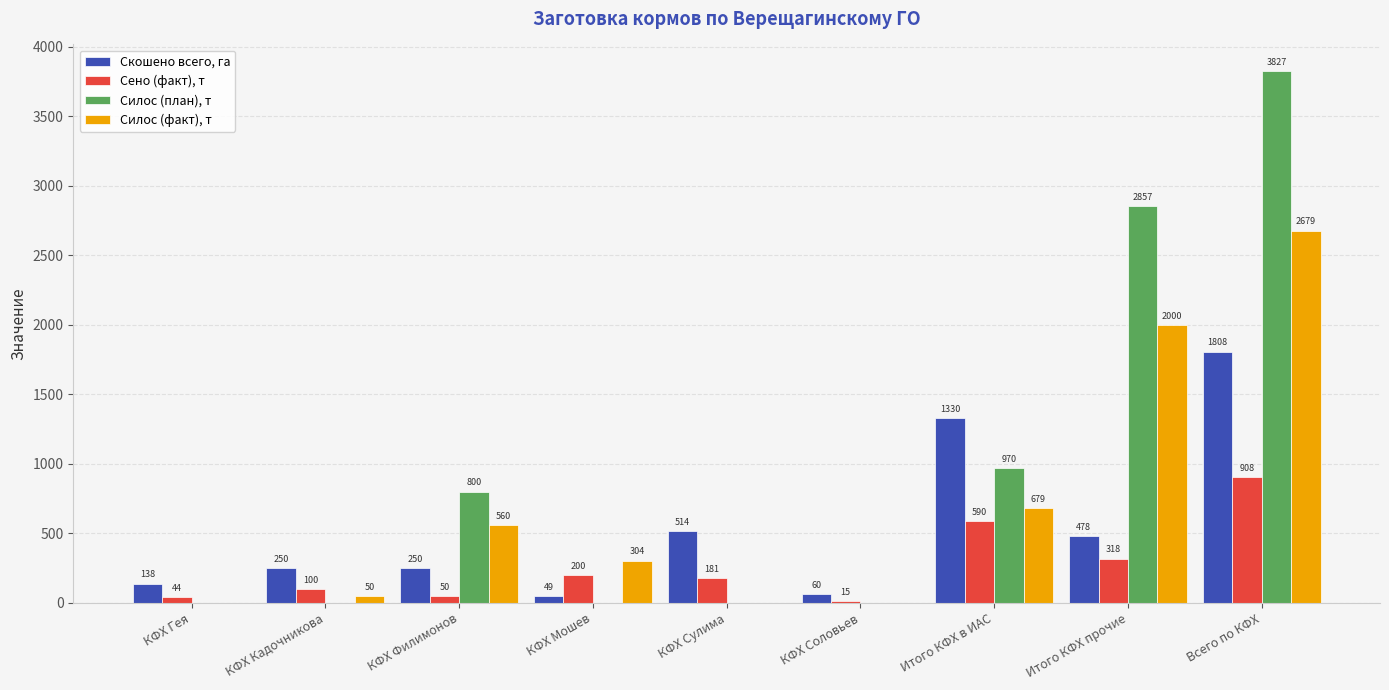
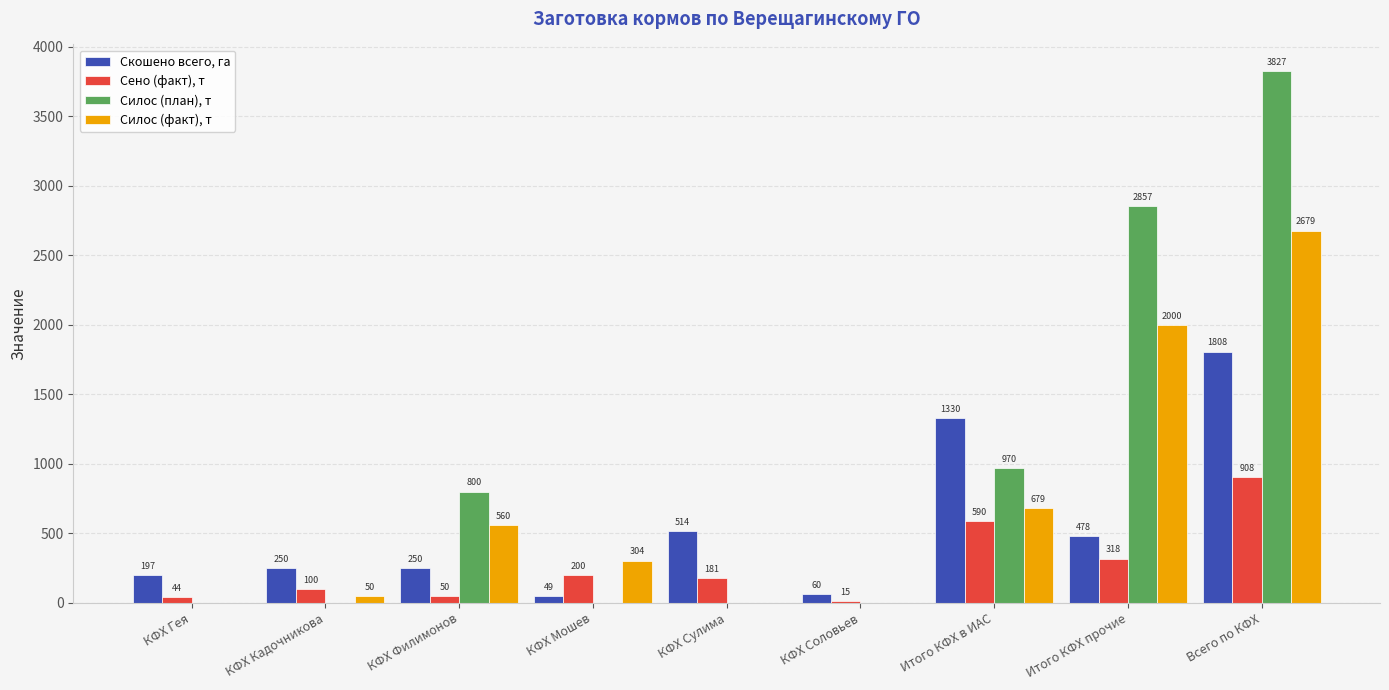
  {
    "Скошено всего, га": {
-     "КФХ Гея": 138,
+     "КФХ Гея": 197,
      "КФХ Кадочникова": 250,
      "КФХ Филимонов": 250,
      "КФХ Мошев": 49,
      "КФХ Сулима": 514,
      "КФХ Соловьев": 60,
      "Итого КФХ в ИАС": 1330,
      "Итого КФХ прочие": 478,
      "Всего по КФХ": 1808
    },
    "Сено (факт), т": {
      "КФХ Гея": 44,
      "КФХ Кадочникова": 100,
      "КФХ Филимонов": 50,
      "КФХ Мошев": 200,
      "КФХ Сулима": 181,
      "КФХ Соловьев": 15,
      "Итого КФХ в ИАС": 590,
      "Итого КФХ прочие": 318,
      "Всего по КФХ": 908
    },
    "Силос (план), т": {
      "КФХ Филимонов": 800,
      "Итого КФХ в ИАС": 970,
      "Итого КФХ прочие": 2857,
      "Всего по КФХ": 3827
    },
    "Силос (факт), т": {
      "КФХ Кадочникова": 50,
      "КФХ Филимонов": 560,
      "КФХ Мошев": 304,
      "Итого КФХ в ИАС": 679,
      "Итого КФХ прочие": 2000,
      "Всего по КФХ": 2679
    }
  }
